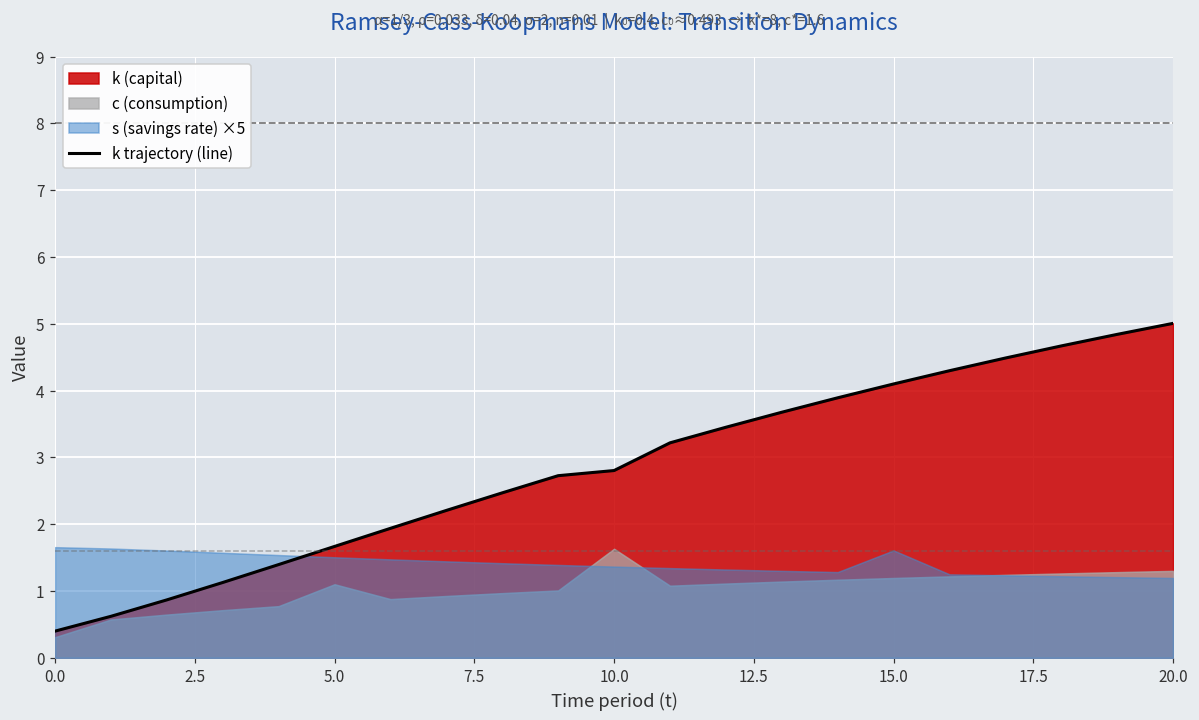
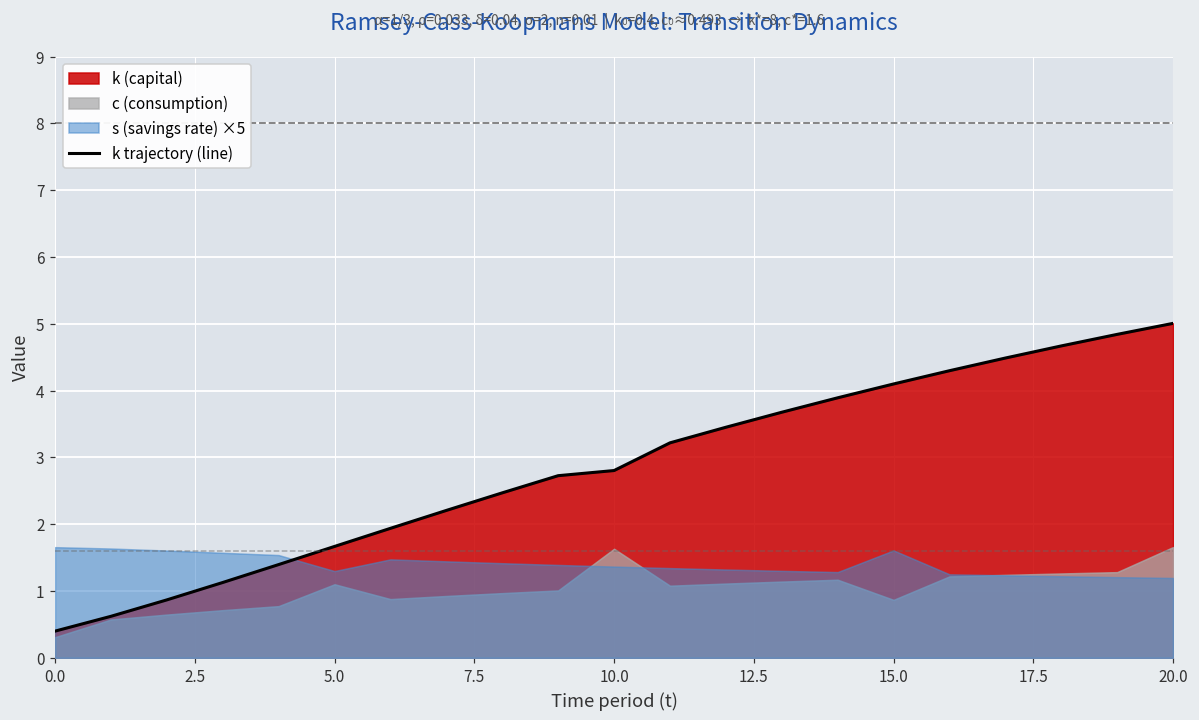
  {
    "k (capital)": {
      "0.0": 0.4,
      "5.0": 1.7,
      "10.0": 2.8,
      "15.0": 4.1,
      "20.0": 5.0
    },
    "c (consumption)": {
      "0.0": 0.3,
      "5.0": 1.1,
      "10.0": 1.6,
-     "15.0": 1.2,
-     "20.0": 1.3
+     "15.0": 0.9,
+     "20.0": 1.7
    },
    "s (savings rate) ×5": {
      "0.0": 1.7,
-     "5.0": 1.5,
+     "5.0": 1.3,
      "10.0": 1.4,
      "15.0": 1.6,
      "20.0": 1.2
    }
  }
